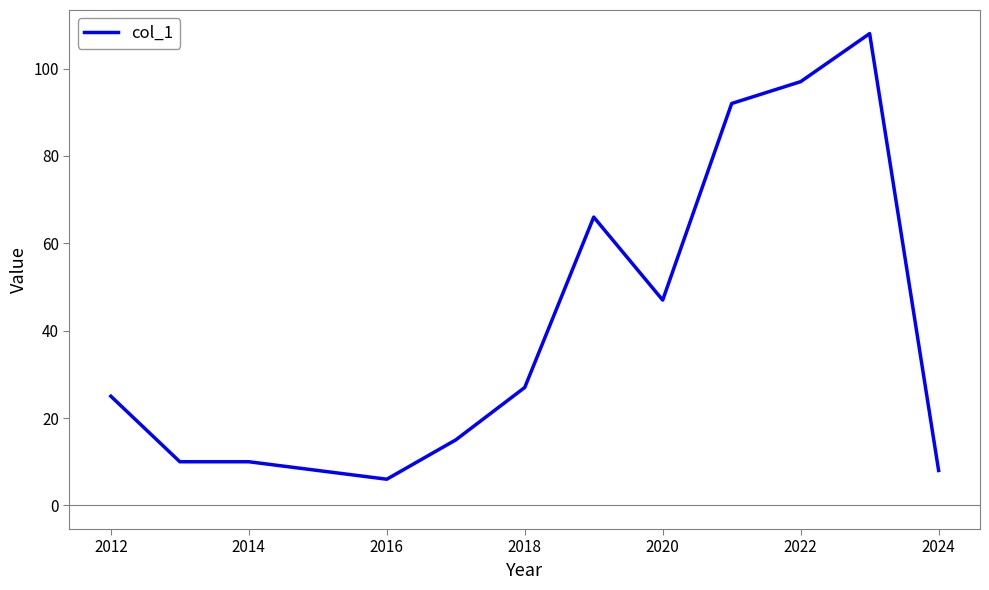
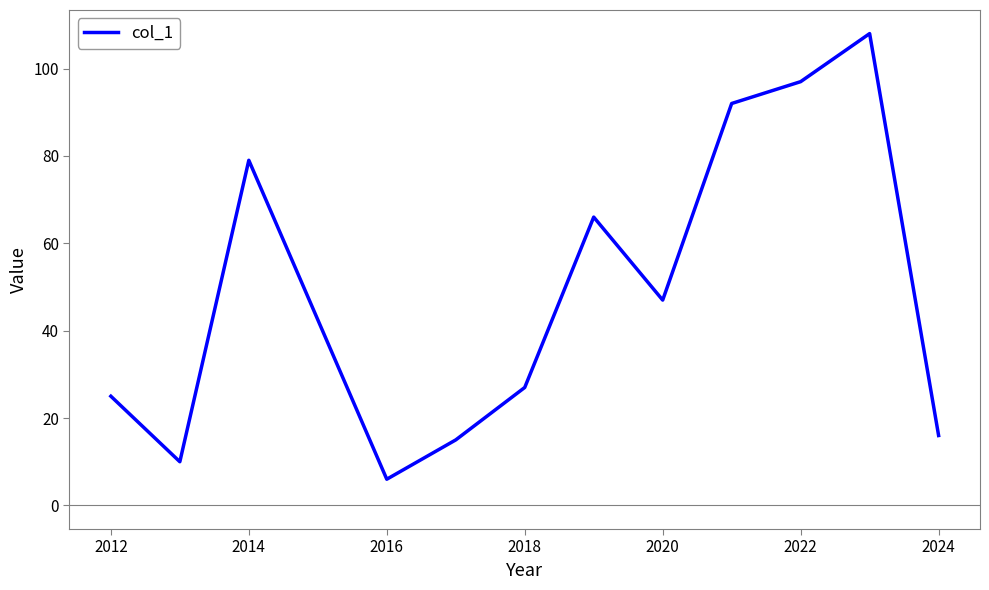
  {
    "2012": 25,
-   "2014": 10,
+   "2014": 79,
    "2016": 6,
    "2018": 27,
    "2020": 47,
    "2022": 97,
-   "2024": 8
+   "2024": 16
  }
